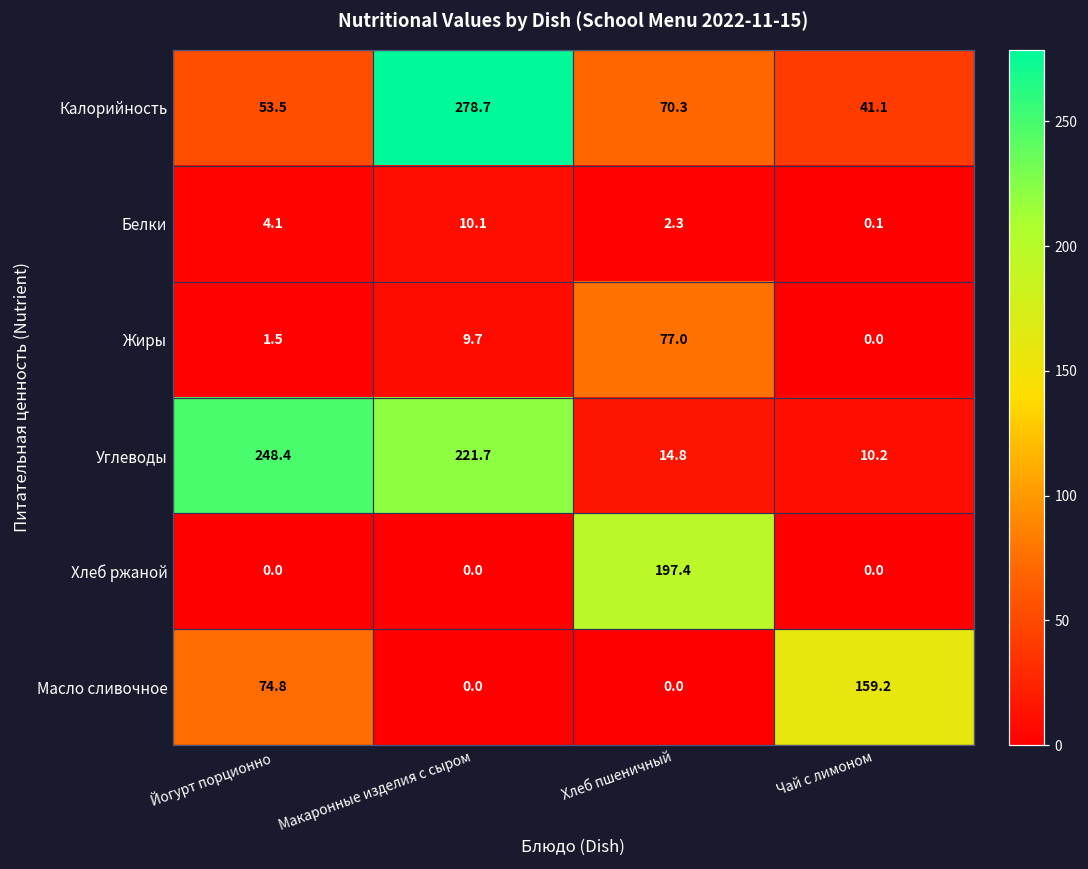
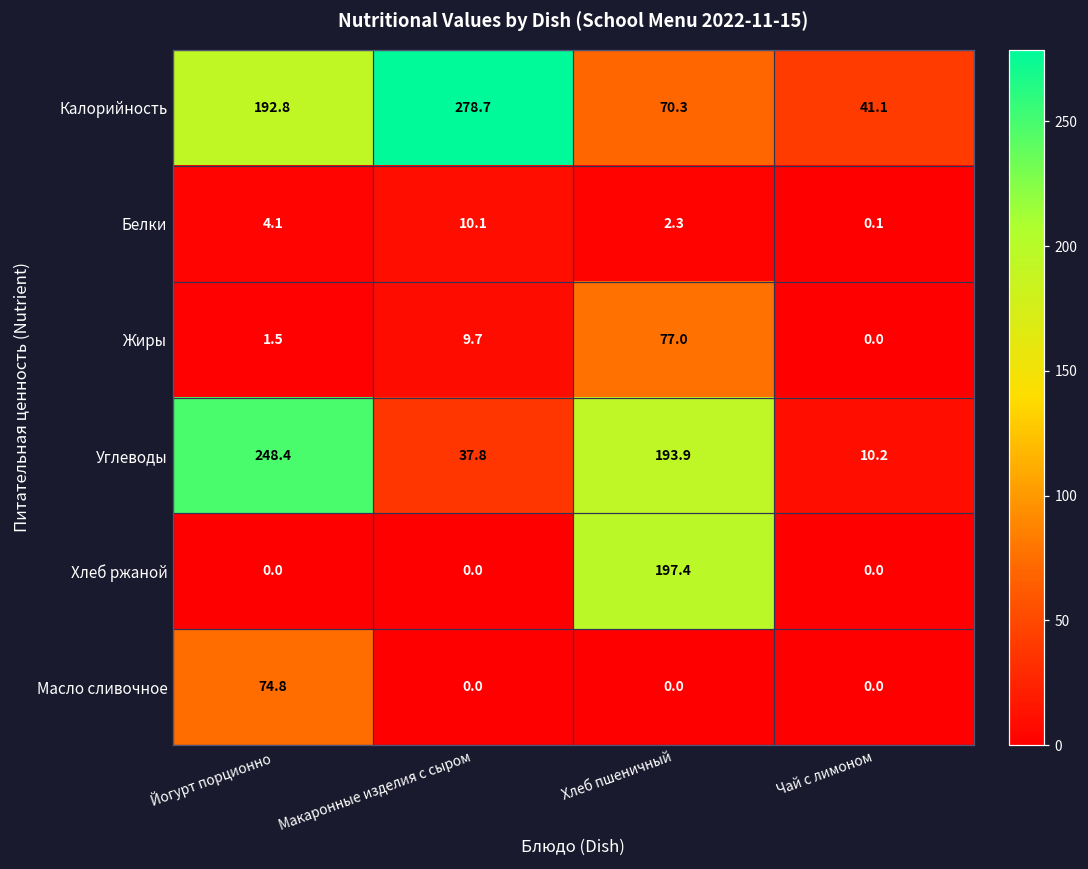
  {
    "Калорийность": {
-     "Йогурт порционно": 53.5,
+     "Йогурт порционно": 192.8,
      "Макаронные изделия с сыром": 278.7,
      "Хлеб пшеничный": 70.3,
      "Чай с лимоном": 41.1
    },
    "Белки": {
      "Йогурт порционно": 4.1,
      "Макаронные изделия с сыром": 10.1,
      "Хлеб пшеничный": 2.3,
      "Чай с лимоном": 0.1
    },
    "Жиры": {
      "Йогурт порционно": 1.5,
      "Макаронные изделия с сыром": 9.7,
      "Хлеб пшеничный": 77.0,
      "Чай с лимоном": 0.0
    },
    "Углеводы": {
      "Йогурт порционно": 248.4,
-     "Макаронные изделия с сыром": 221.7,
-     "Хлеб пшеничный": 14.8,
+     "Макаронные изделия с сыром": 37.8,
+     "Хлеб пшеничный": 193.9,
      "Чай с лимоном": 10.2
    },
    "Хлеб ржаной": {
      "Йогурт порционно": 0.0,
      "Макаронные изделия с сыром": 0.0,
      "Хлеб пшеничный": 197.4,
      "Чай с лимоном": 0.0
    },
    "Масло сливочное": {
      "Йогурт порционно": 74.8,
      "Макаронные изделия с сыром": 0.0,
      "Хлеб пшеничный": 0.0,
-     "Чай с лимоном": 159.2
+     "Чай с лимоном": 0.0
    }
  }
